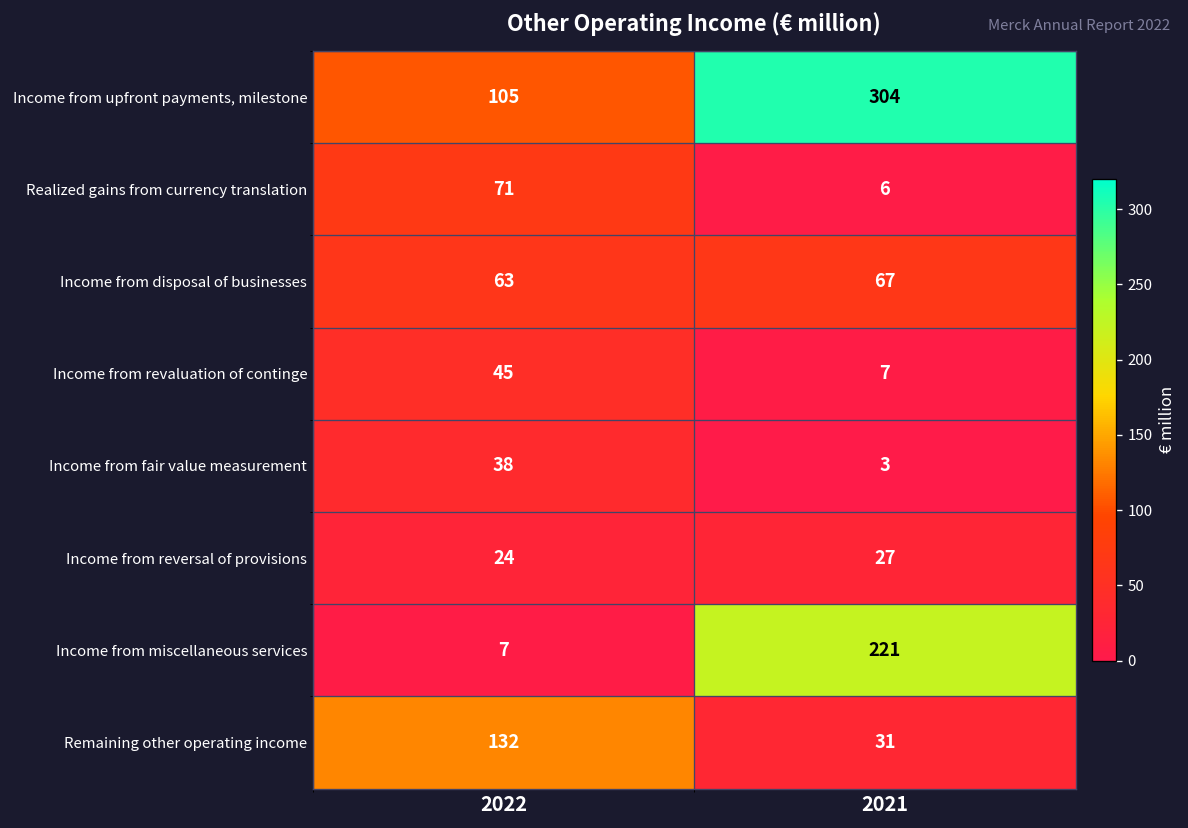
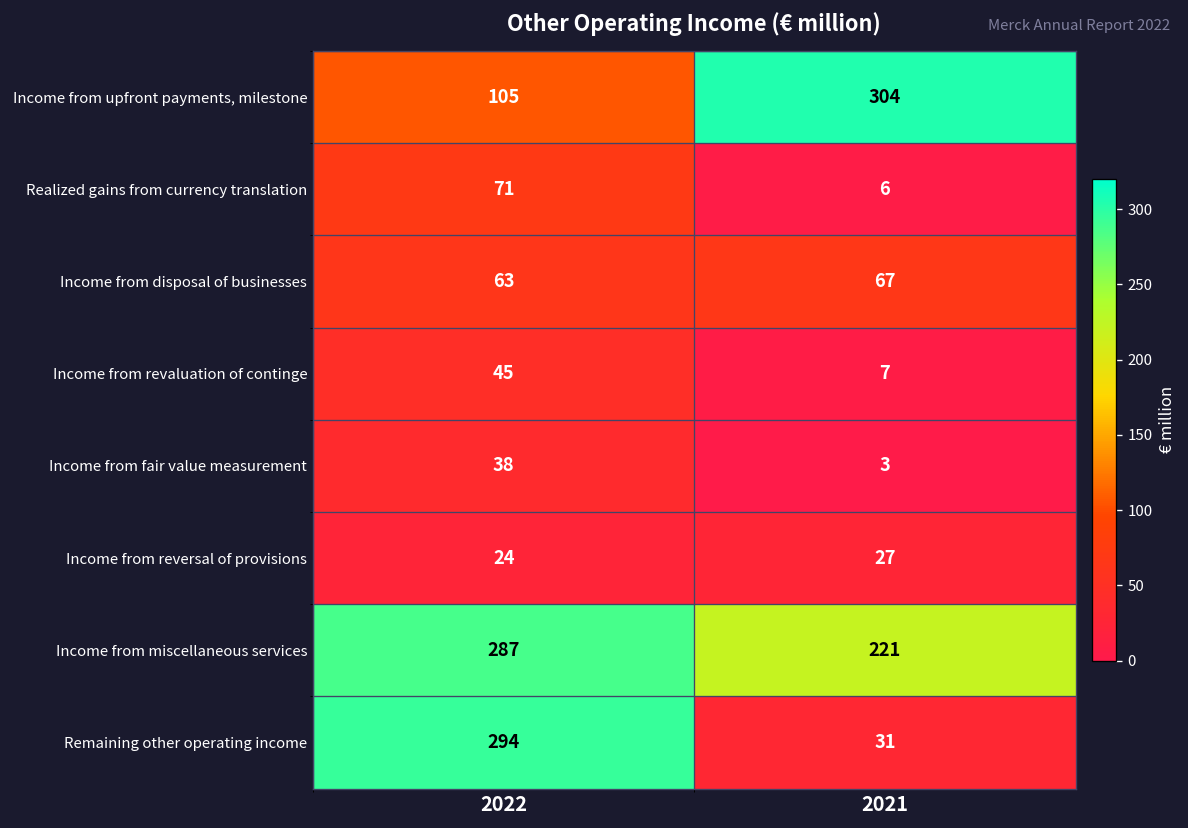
  {
    "Income from upfront payments, milestone": {
      "2022": 105,
      "2021": 304
    },
    "Realized gains from currency translation": {
      "2022": 71,
      "2021": 6
    },
    "Income from disposal of businesses": {
      "2022": 63,
      "2021": 67
    },
    "Income from revaluation of continge": {
      "2022": 45,
      "2021": 7
    },
    "Income from fair value measurement": {
      "2022": 38,
      "2021": 3
    },
    "Income from reversal of provisions": {
      "2022": 24,
      "2021": 27
    },
    "Income from miscellaneous services": {
-     "2022": 7,
+     "2022": 287,
      "2021": 221
    },
    "Remaining other operating income": {
-     "2022": 132,
+     "2022": 294,
      "2021": 31
    }
  }
